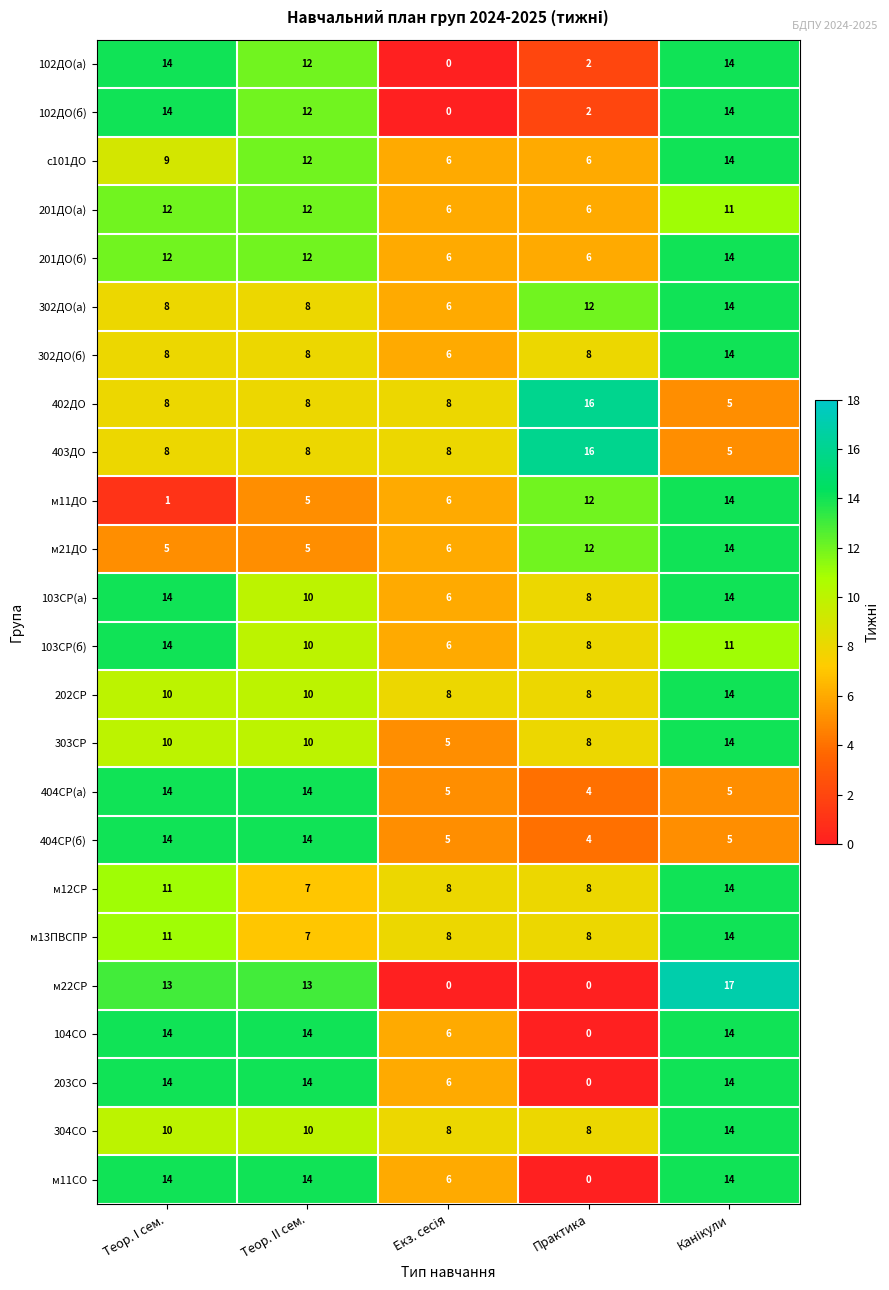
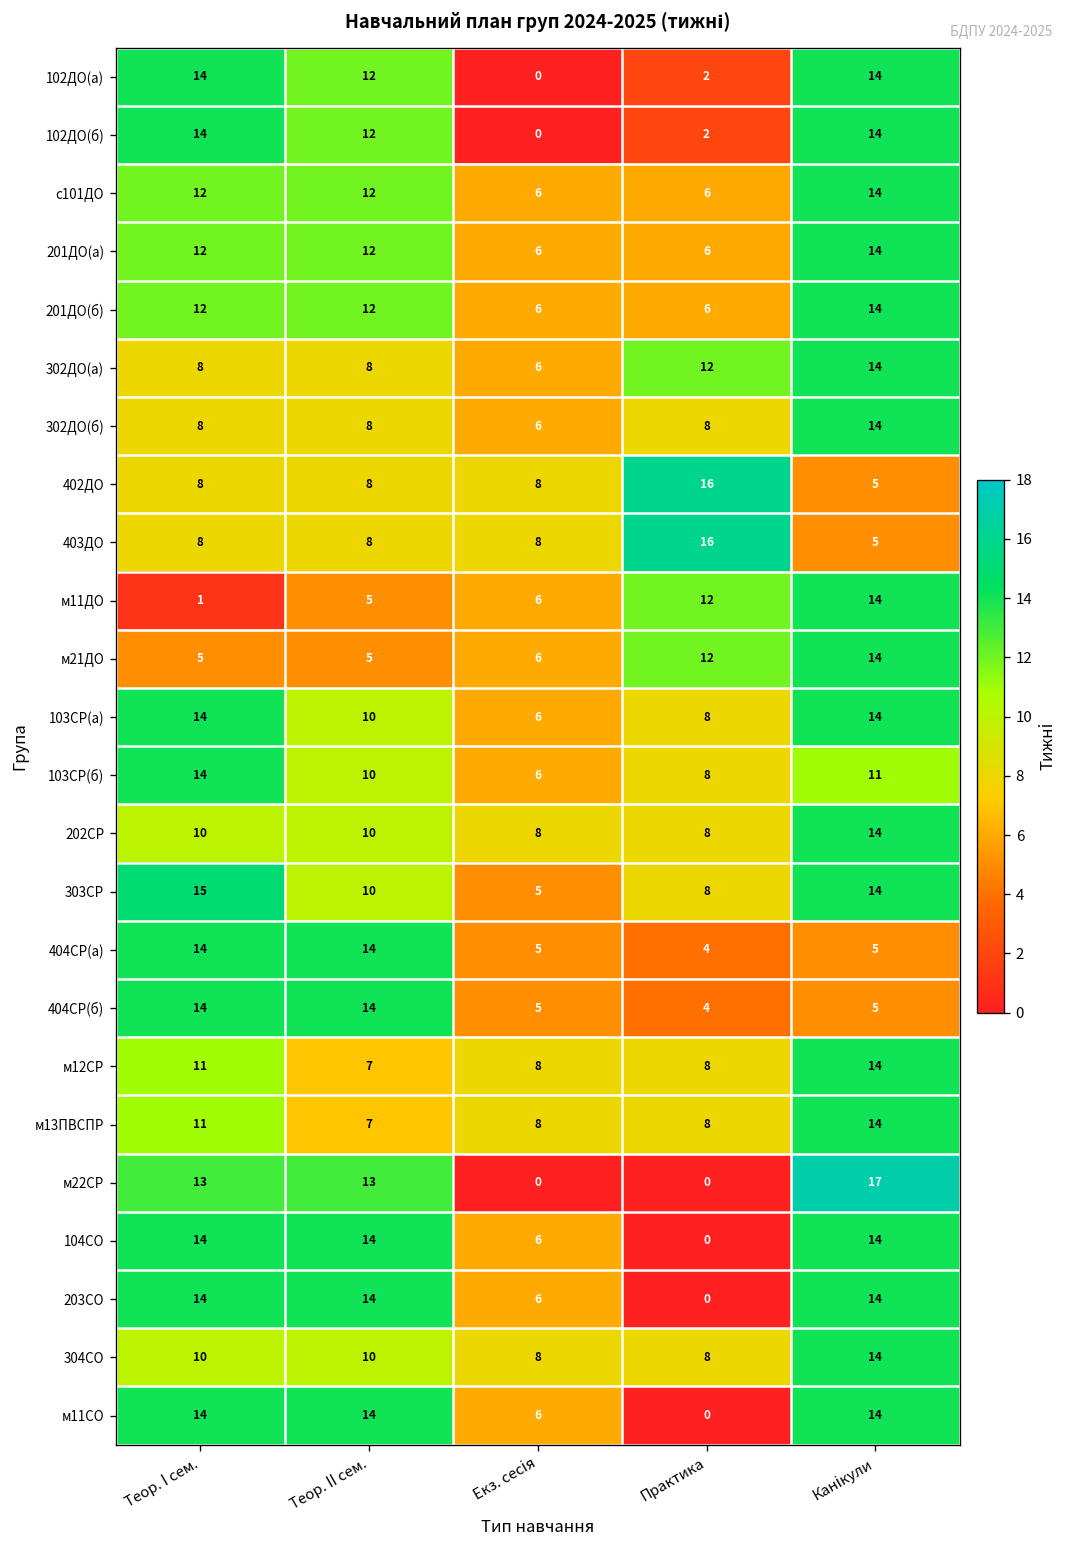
  {
    "102ДО(а)": {
      "Теор. І сем.": 14,
      "Теор. ІІ сем.": 12,
      "Екз. сесія": 0,
      "Практика": 2,
      "Канікули": 14
    },
    "102ДО(б)": {
      "Теор. І сем.": 14,
      "Теор. ІІ сем.": 12,
      "Екз. сесія": 0,
      "Практика": 2,
      "Канікули": 14
    },
    "с101ДО": {
-     "Теор. І сем.": 9,
+     "Теор. І сем.": 12,
      "Теор. ІІ сем.": 12,
      "Екз. сесія": 6,
      "Практика": 6,
      "Канікули": 14
    },
    "201ДО(а)": {
      "Теор. І сем.": 12,
      "Теор. ІІ сем.": 12,
      "Екз. сесія": 6,
      "Практика": 6,
-     "Канікули": 11
+     "Канікули": 14
    },
    "201ДО(б)": {
      "Теор. І сем.": 12,
      "Теор. ІІ сем.": 12,
      "Екз. сесія": 6,
      "Практика": 6,
      "Канікули": 14
    },
    "302ДО(а)": {
      "Теор. І сем.": 8,
      "Теор. ІІ сем.": 8,
      "Екз. сесія": 6,
      "Практика": 12,
      "Канікули": 14
    },
    "302ДО(б)": {
      "Теор. І сем.": 8,
      "Теор. ІІ сем.": 8,
      "Екз. сесія": 6,
      "Практика": 8,
      "Канікули": 14
    },
    "402ДО": {
      "Теор. І сем.": 8,
      "Теор. ІІ сем.": 8,
      "Екз. сесія": 8,
      "Практика": 16,
      "Канікули": 5
    },
    "403ДО": {
      "Теор. І сем.": 8,
      "Теор. ІІ сем.": 8,
      "Екз. сесія": 8,
      "Практика": 16,
      "Канікули": 5
    },
    "м11ДО": {
      "Теор. І сем.": 1,
      "Теор. ІІ сем.": 5,
      "Екз. сесія": 6,
      "Практика": 12,
      "Канікули": 14
    },
    "м21ДО": {
      "Теор. І сем.": 5,
      "Теор. ІІ сем.": 5,
      "Екз. сесія": 6,
      "Практика": 12,
      "Канікули": 14
    },
    "103СР(а)": {
      "Теор. І сем.": 14,
      "Теор. ІІ сем.": 10,
      "Екз. сесія": 6,
      "Практика": 8,
      "Канікули": 14
    },
    "103СР(б)": {
      "Теор. І сем.": 14,
      "Теор. ІІ сем.": 10,
      "Екз. сесія": 6,
      "Практика": 8,
      "Канікули": 11
    },
    "202СР": {
      "Теор. І сем.": 10,
      "Теор. ІІ сем.": 10,
      "Екз. сесія": 8,
      "Практика": 8,
      "Канікули": 14
    },
    "303СР": {
-     "Теор. І сем.": 10,
+     "Теор. І сем.": 15,
      "Теор. ІІ сем.": 10,
      "Екз. сесія": 5,
      "Практика": 8,
      "Канікули": 14
    },
    "404СР(а)": {
      "Теор. І сем.": 14,
      "Теор. ІІ сем.": 14,
      "Екз. сесія": 5,
      "Практика": 4,
      "Канікули": 5
    },
    "404СР(б)": {
      "Теор. І сем.": 14,
      "Теор. ІІ сем.": 14,
      "Екз. сесія": 5,
      "Практика": 4,
      "Канікули": 5
    },
    "м12СР": {
      "Теор. І сем.": 11,
      "Теор. ІІ сем.": 7,
      "Екз. сесія": 8,
      "Практика": 8,
      "Канікули": 14
    },
    "м13ПВСПР": {
      "Теор. І сем.": 11,
      "Теор. ІІ сем.": 7,
      "Екз. сесія": 8,
      "Практика": 8,
      "Канікули": 14
    },
    "м22СР": {
      "Теор. І сем.": 13,
      "Теор. ІІ сем.": 13,
      "Екз. сесія": 0,
      "Практика": 0,
      "Канікули": 17
    },
    "104СО": {
      "Теор. І сем.": 14,
      "Теор. ІІ сем.": 14,
      "Екз. сесія": 6,
      "Практика": 0,
      "Канікули": 14
    },
    "203СО": {
      "Теор. І сем.": 14,
      "Теор. ІІ сем.": 14,
      "Екз. сесія": 6,
      "Практика": 0,
      "Канікули": 14
    },
    "304СО": {
      "Теор. І сем.": 10,
      "Теор. ІІ сем.": 10,
      "Екз. сесія": 8,
      "Практика": 8,
      "Канікули": 14
    },
    "м11СО": {
      "Теор. І сем.": 14,
      "Теор. ІІ сем.": 14,
      "Екз. сесія": 6,
      "Практика": 0,
      "Канікули": 14
    }
  }
